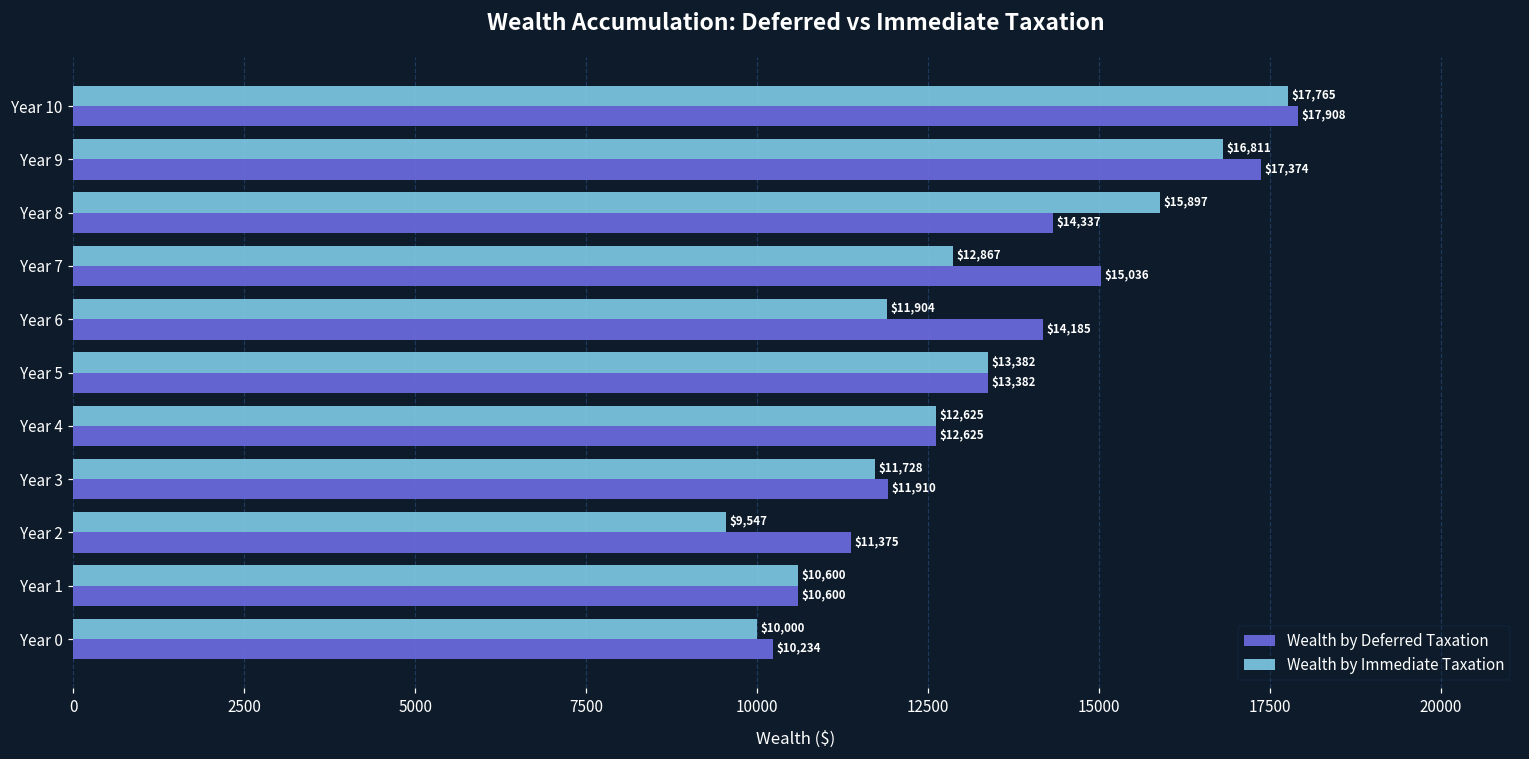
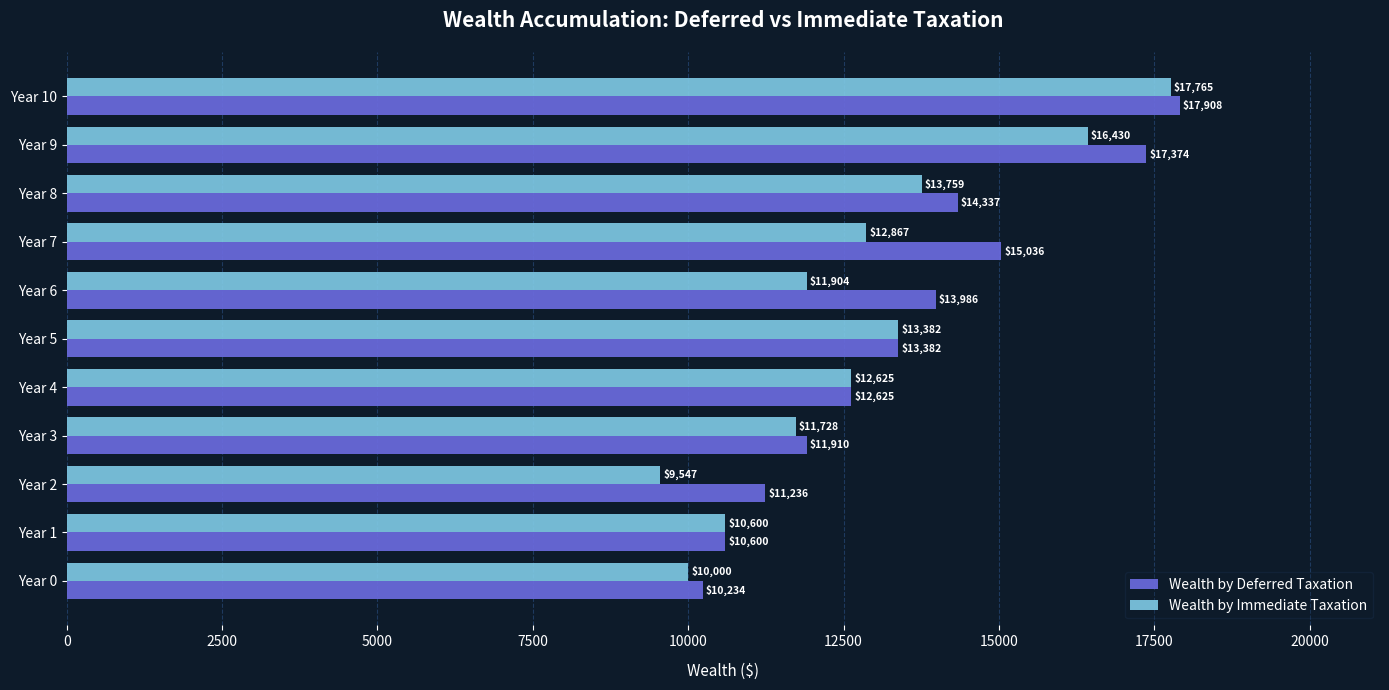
  {
    "Wealth by Deferred Taxation": {
      "Year 10": "$17,908",
      "Year 9": "$17,374",
      "Year 8": "$14,337",
      "Year 7": "$15,036",
-     "Year 6": "$14,185",
+     "Year 6": "$13,986",
      "Year 5": "$13,382",
      "Year 4": "$12,625",
      "Year 3": "$11,910",
-     "Year 2": "$11,375",
+     "Year 2": "$11,236",
      "Year 1": "$10,600",
      "Year 0": "$10,234"
    },
    "Wealth by Immediate Taxation": {
      "Year 10": "$17,765",
-     "Year 9": "$16,811",
-     "Year 8": "$15,897",
+     "Year 9": "$16,430",
+     "Year 8": "$13,759",
      "Year 7": "$12,867",
      "Year 6": "$11,904",
      "Year 5": "$13,382",
      "Year 4": "$12,625",
      "Year 3": "$11,728",
      "Year 2": "$9,547",
      "Year 1": "$10,600",
      "Year 0": "$10,000"
    }
  }
